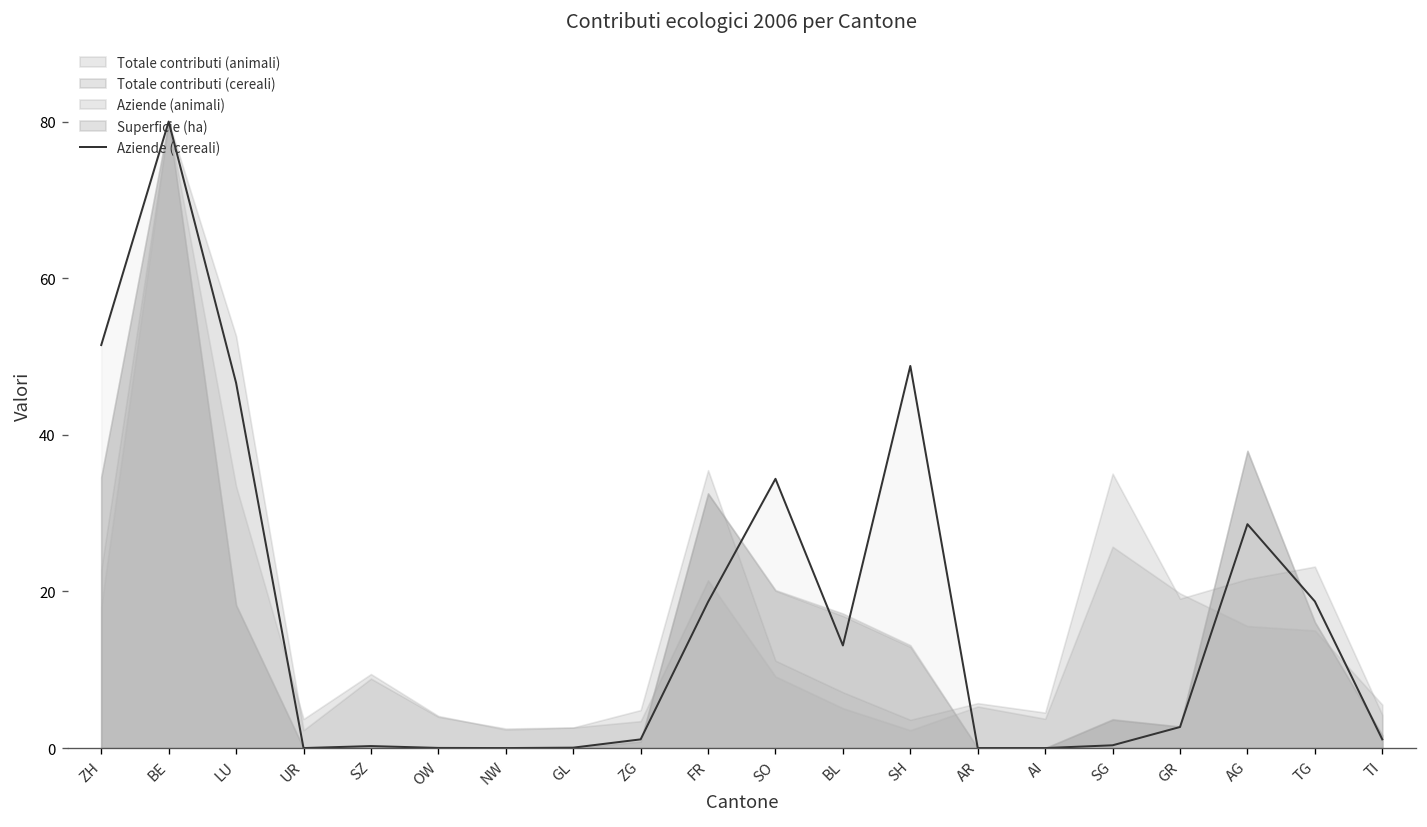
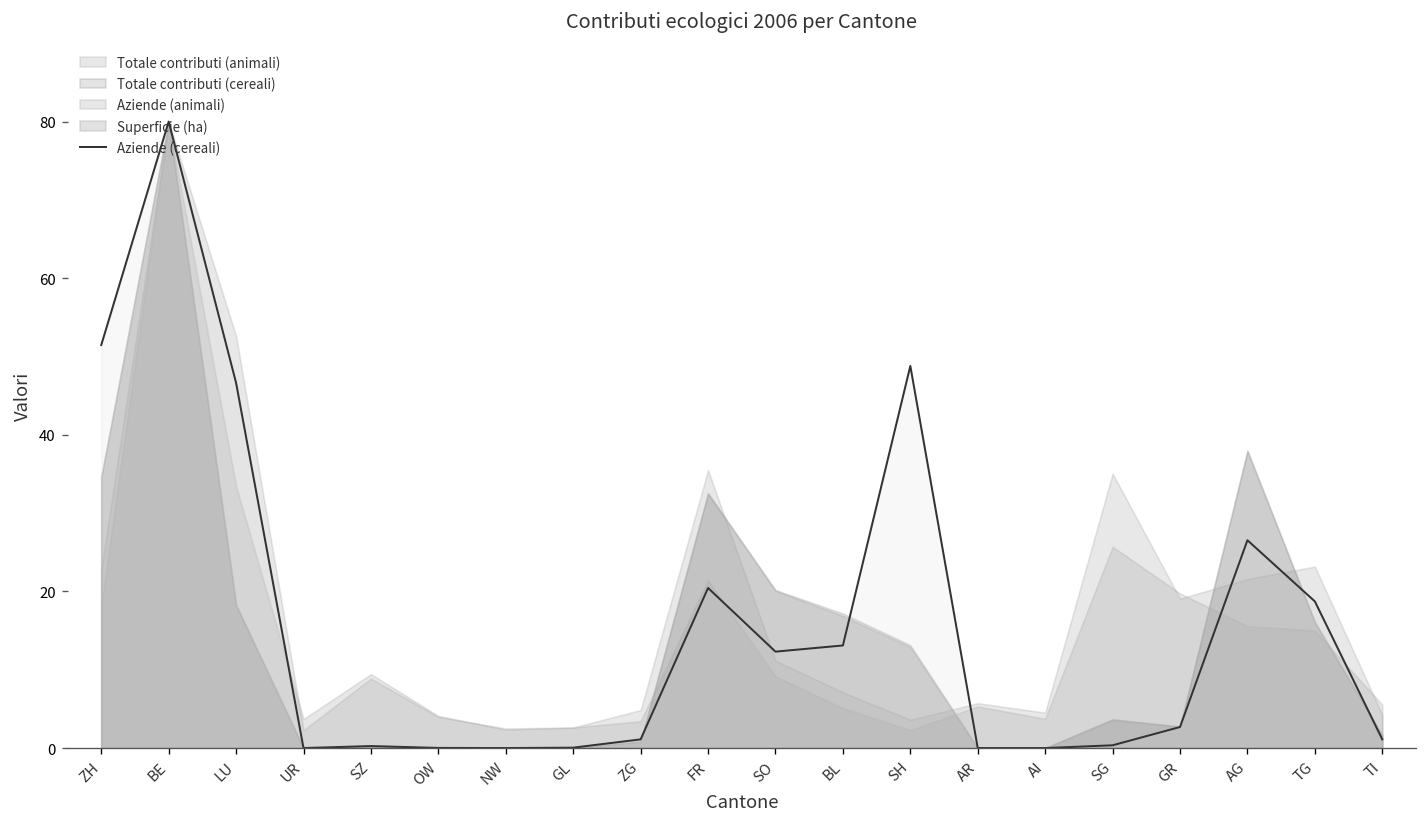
  {
    "Aziende (cereali)": {
      "ZH": 51,
      "LU": 47,
-     "FR": 19,
-     "SO": 34,
+     "FR": 20,
+     "SO": 12,
      "BL": 13,
      "SH": 49,
      "SG": 0,
-     "AG": 29,
+     "AG": 27,
      "TG": 19,
      "TI": 1
    }
  }
